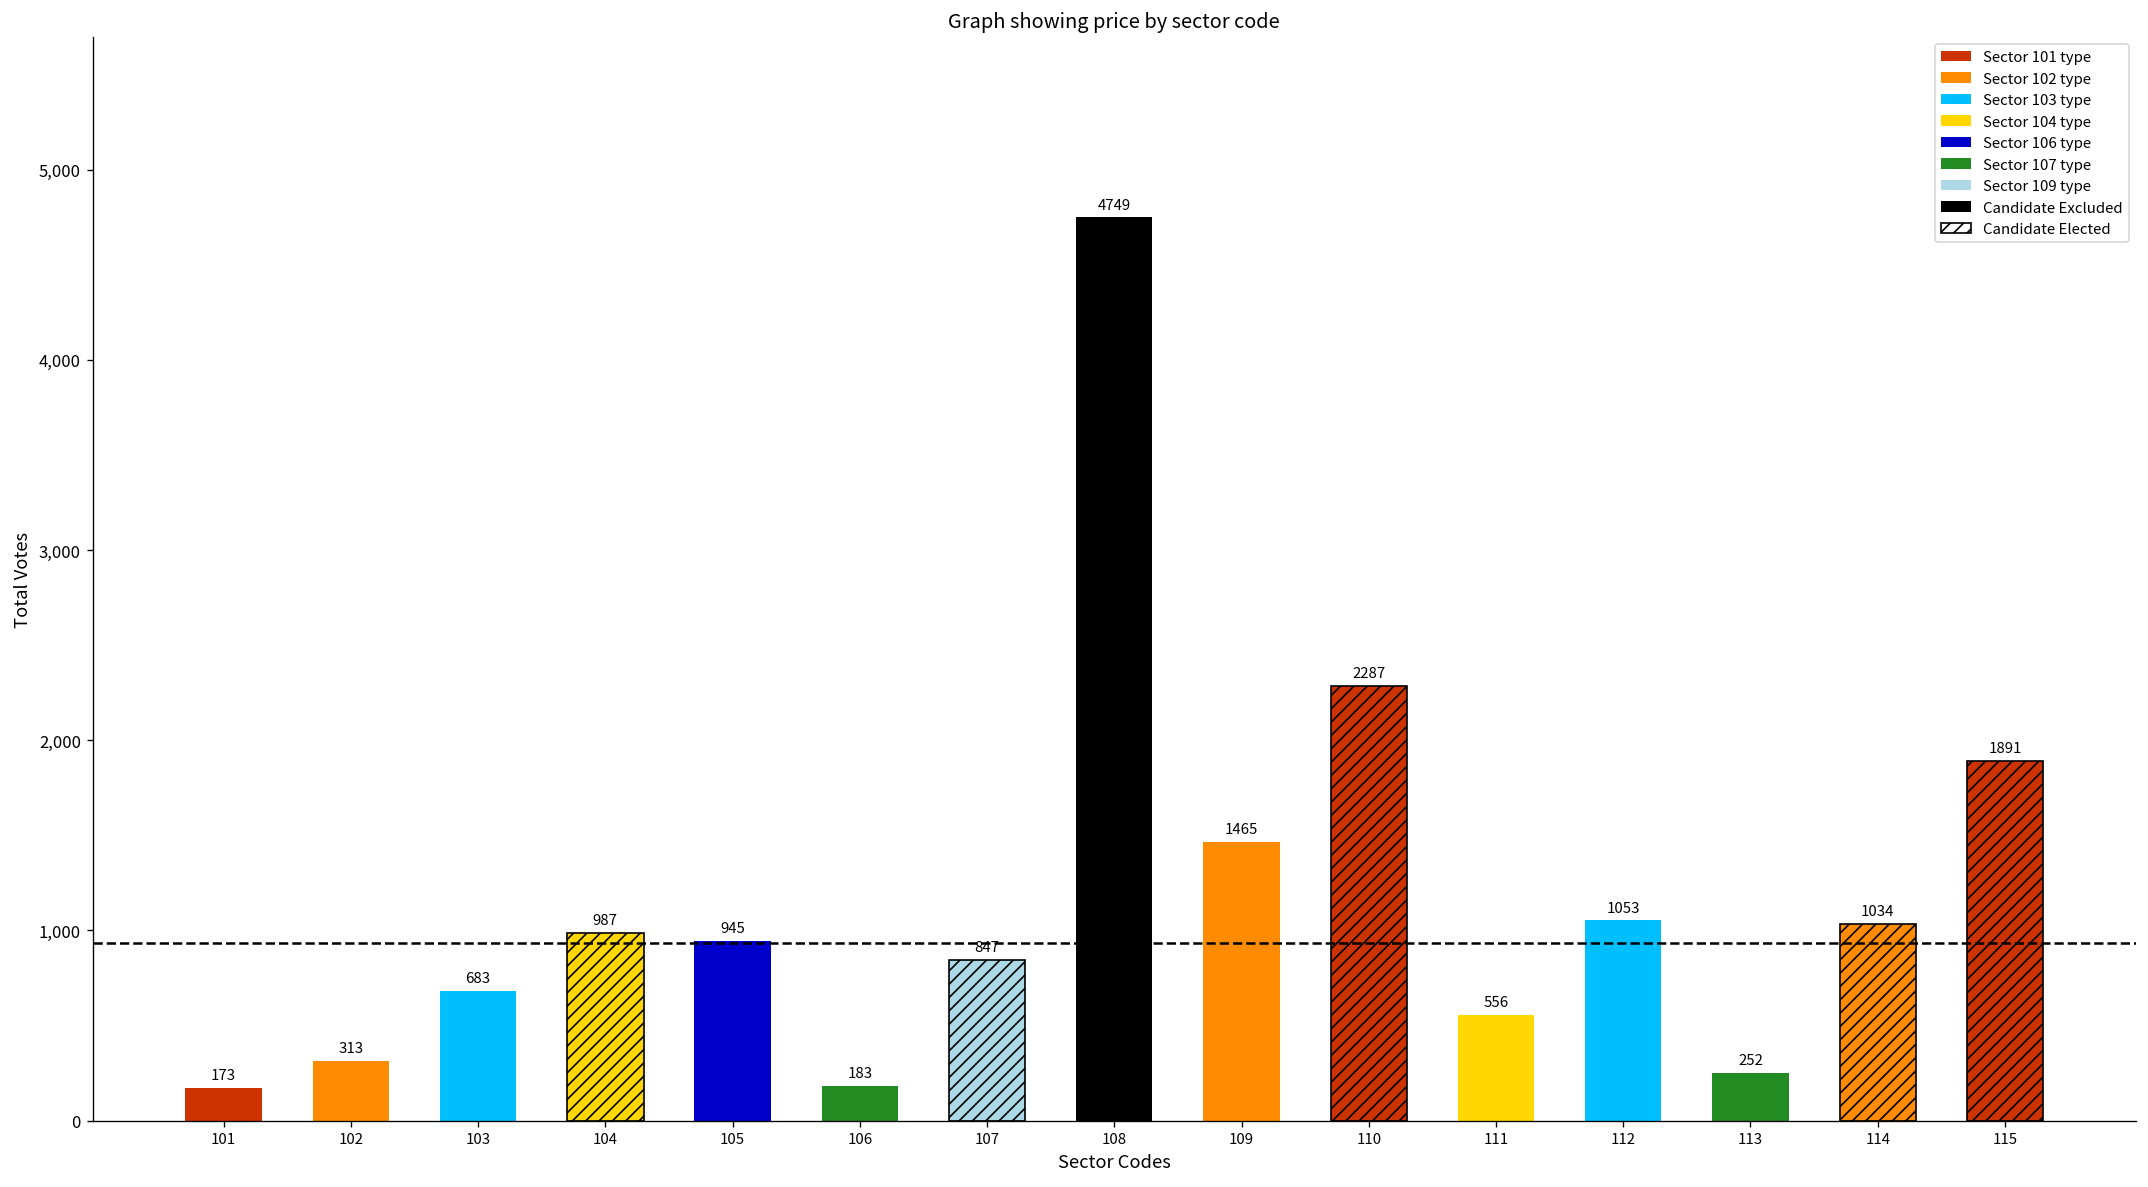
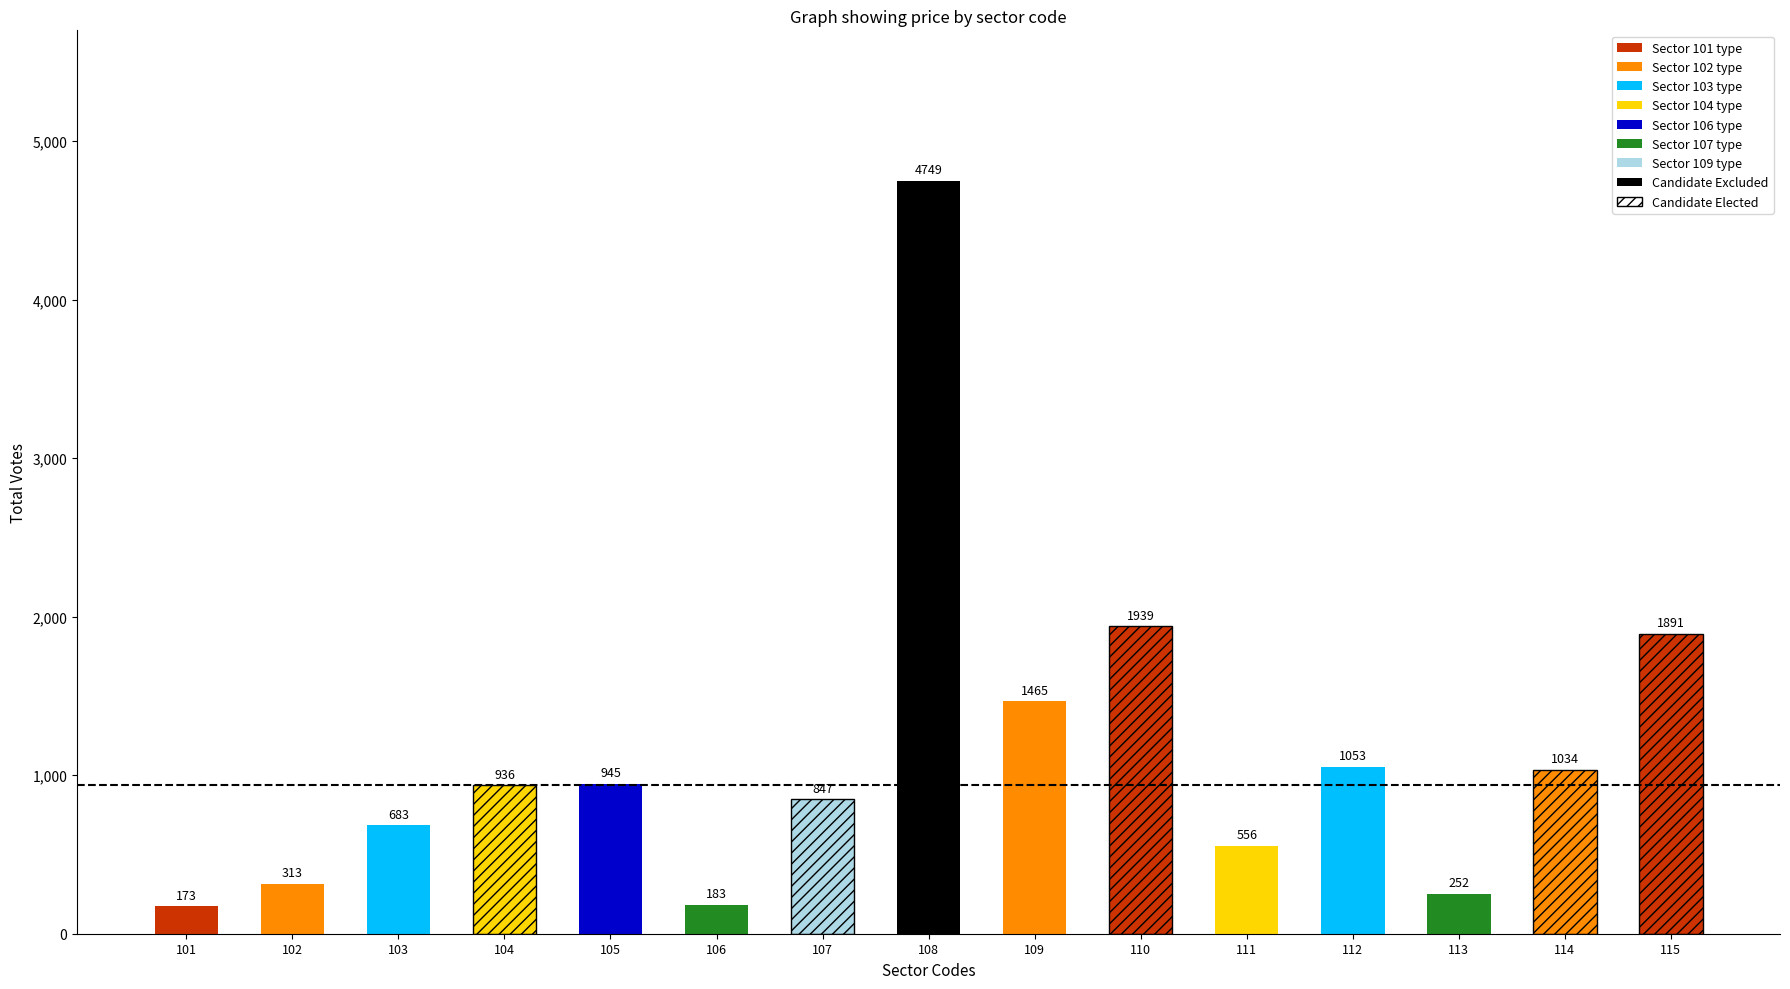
  {
    "101": 173,
    "102": 313,
    "103": 683,
-   "104": 987,
+   "104": 936,
    "105": 945,
    "106": 183,
    "107": 847,
    "108": 4749,
    "109": 1465,
-   "110": 2287,
+   "110": 1939,
    "111": 556,
    "112": 1053,
    "113": 252,
    "114": 1034,
    "115": 1891
  }
